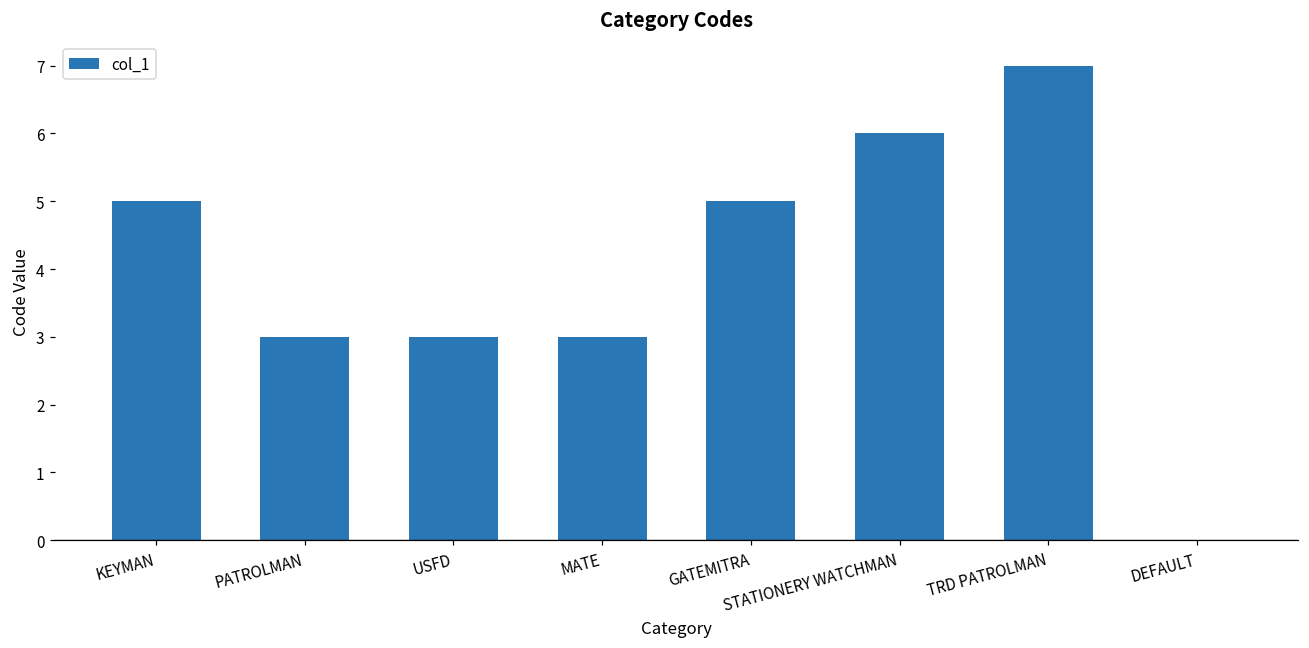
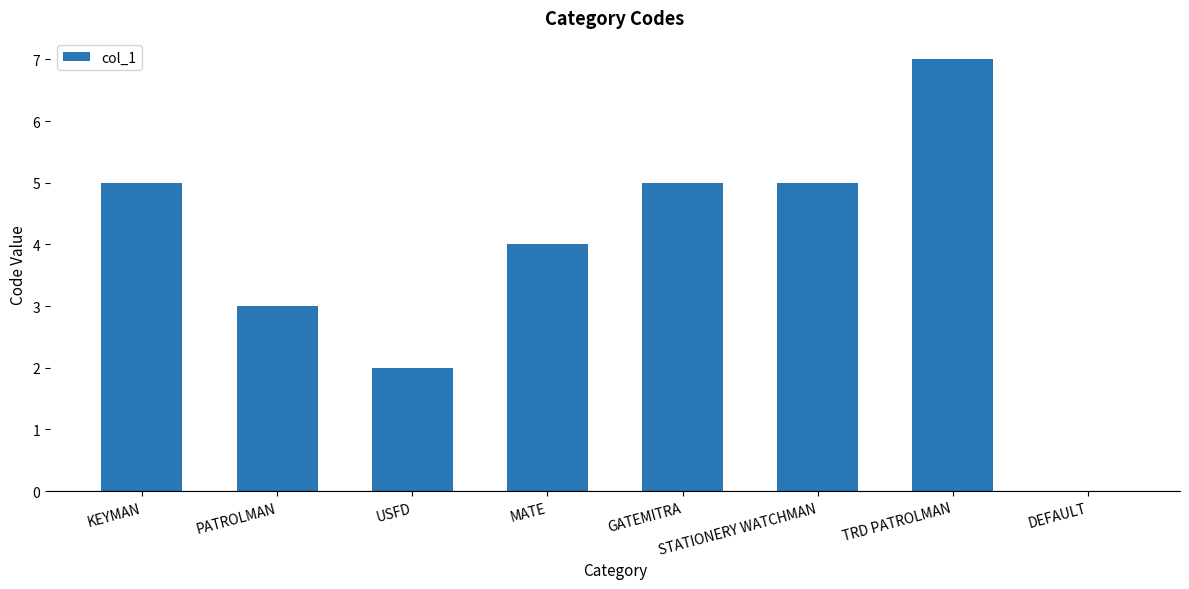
  {
    "KEYMAN": 5,
    "PATROLMAN": 3,
-   "USFD": 3,
-   "MATE": 3,
+   "USFD": 2,
+   "MATE": 4,
    "GATEMITRA": 5,
-   "STATIONERY WATCHMAN": 6,
+   "STATIONERY WATCHMAN": 5,
    "TRD PATROLMAN": 7,
    "DEFAULT": 0
  }
